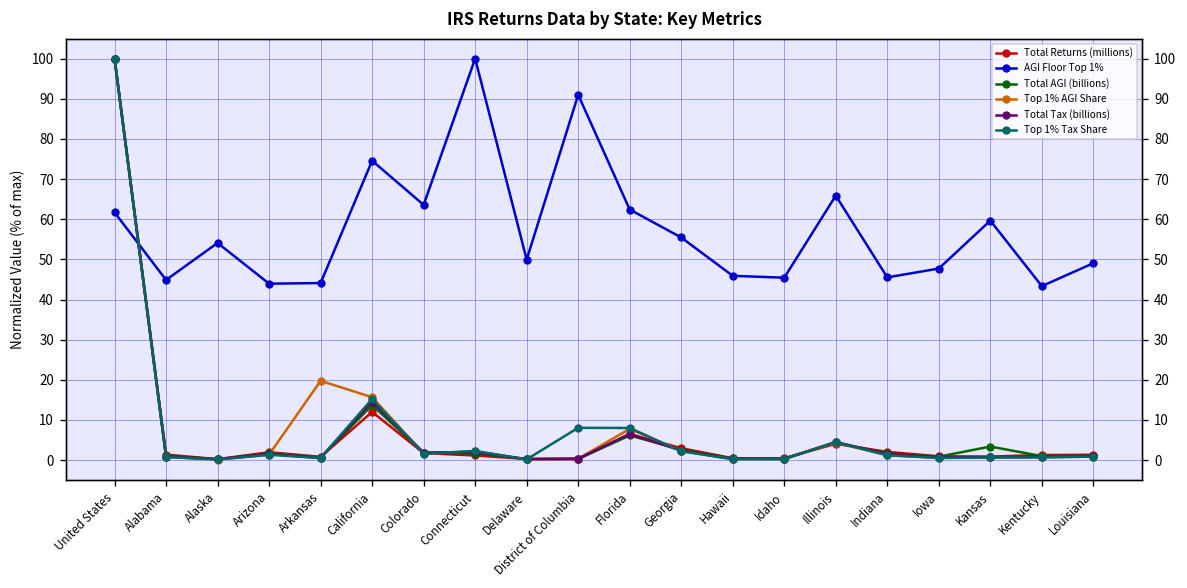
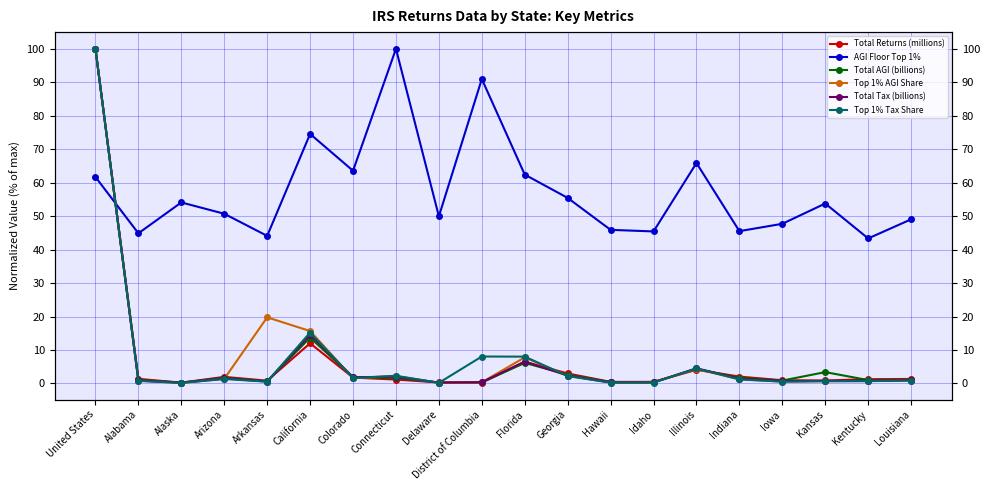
  {
    "Total Returns (millions)": {
      "California": 12
    },
    "AGI Floor Top 1%": {
      "United States": 62,
      "Alabama": 45,
      "Alaska": 54,
-     "Arizona": 44,
+     "Arizona": 51,
      "Arkansas": 44,
      "California": 75,
      "Colorado": 64,
      "Connecticut": 100,
      "Delaware": 50,
      "District of Columbia": 91,
      "Florida": 62,
      "Georgia": 55,
      "Hawaii": 46,
      "Idaho": 45,
      "Illinois": 66,
      "Indiana": 46,
      "Iowa": 48,
-     "Kansas": 60,
+     "Kansas": 54,
      "Kentucky": 43,
      "Louisiana": 49
    },
    "Total AGI (billions)": {
      "California": 14,
      "Kansas": 3
    },
    "Top 1% AGI Share": {
      "Arkansas": 20
    },
    "Top 1% Tax Share": {
      "District of Columbia": 8
    }
  }
